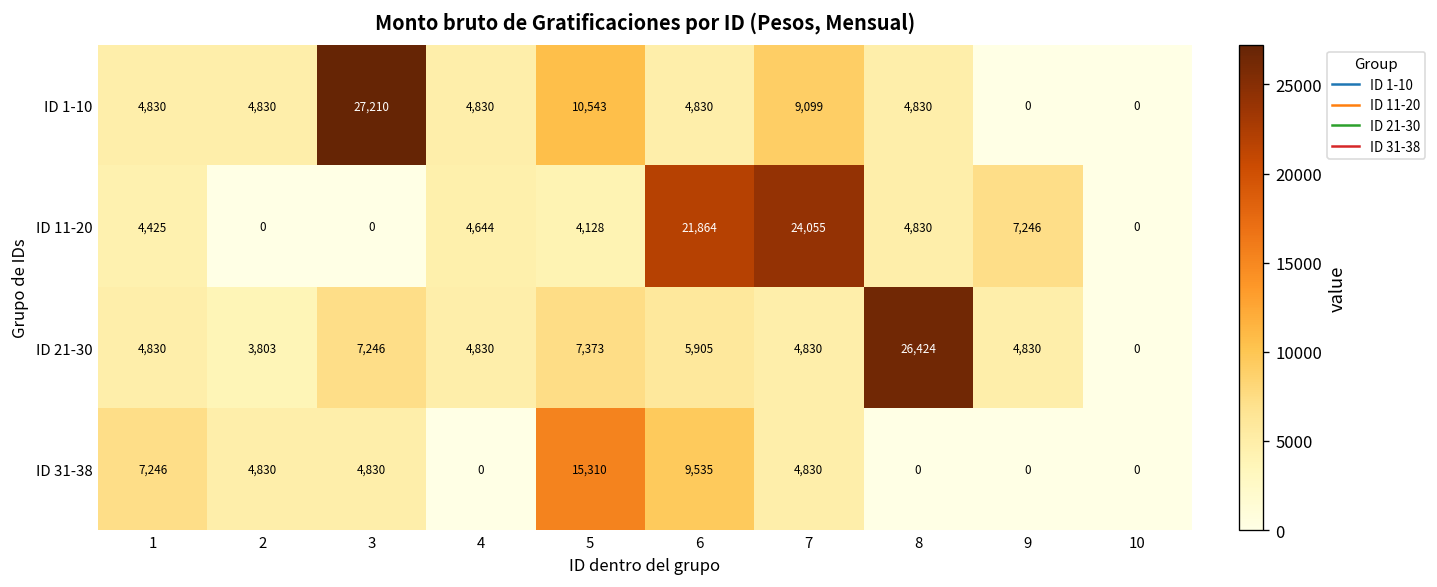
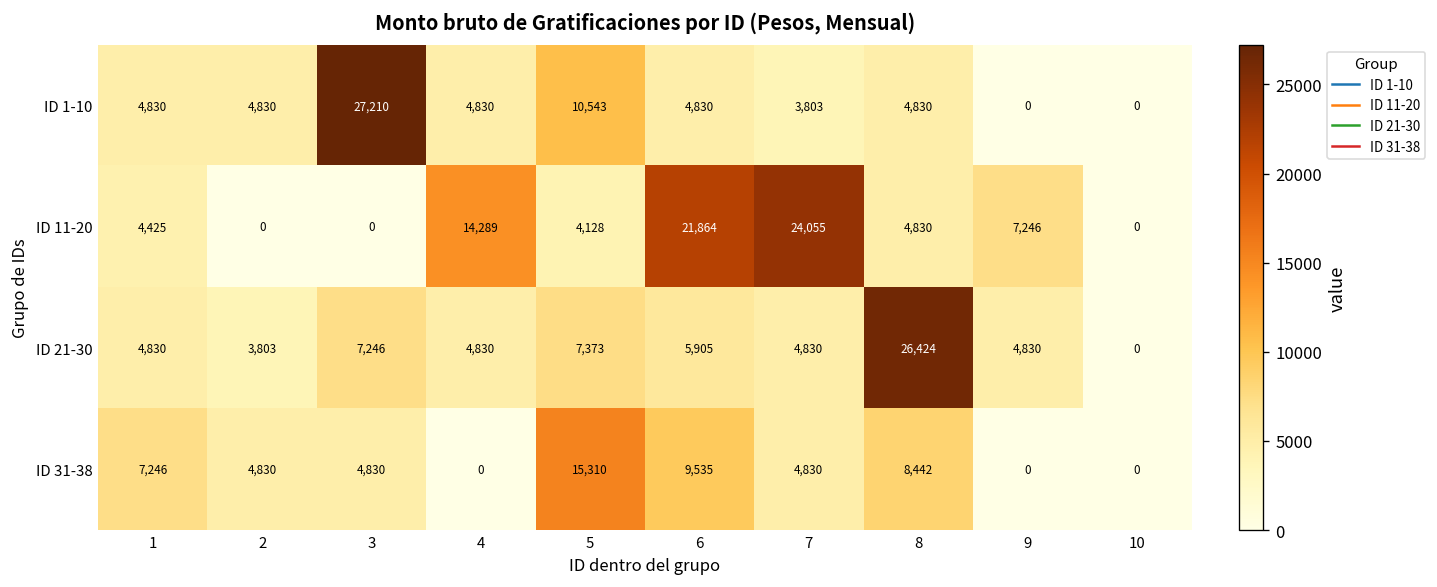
  {
    "ID 1-10": {
      "1": "4,830",
      "2": "4,830",
      "3": "27,210",
      "4": "4,830",
      "5": "10,543",
      "6": "4,830",
-     "7": "9,099",
+     "7": "3,803",
      "8": "4,830",
      "9": "0",
      "10": "0"
    },
    "ID 11-20": {
      "1": "4,425",
      "2": "0",
      "3": "0",
-     "4": "4,644",
+     "4": "14,289",
      "5": "4,128",
      "6": "21,864",
      "7": "24,055",
      "8": "4,830",
      "9": "7,246",
      "10": "0"
    },
    "ID 21-30": {
      "1": "4,830",
      "2": "3,803",
      "3": "7,246",
      "4": "4,830",
      "5": "7,373",
      "6": "5,905",
      "7": "4,830",
      "8": "26,424",
      "9": "4,830",
      "10": "0"
    },
    "ID 31-38": {
      "1": "7,246",
      "2": "4,830",
      "3": "4,830",
      "4": "0",
      "5": "15,310",
      "6": "9,535",
      "7": "4,830",
-     "8": "0",
+     "8": "8,442",
      "9": "0",
      "10": "0"
    }
  }
